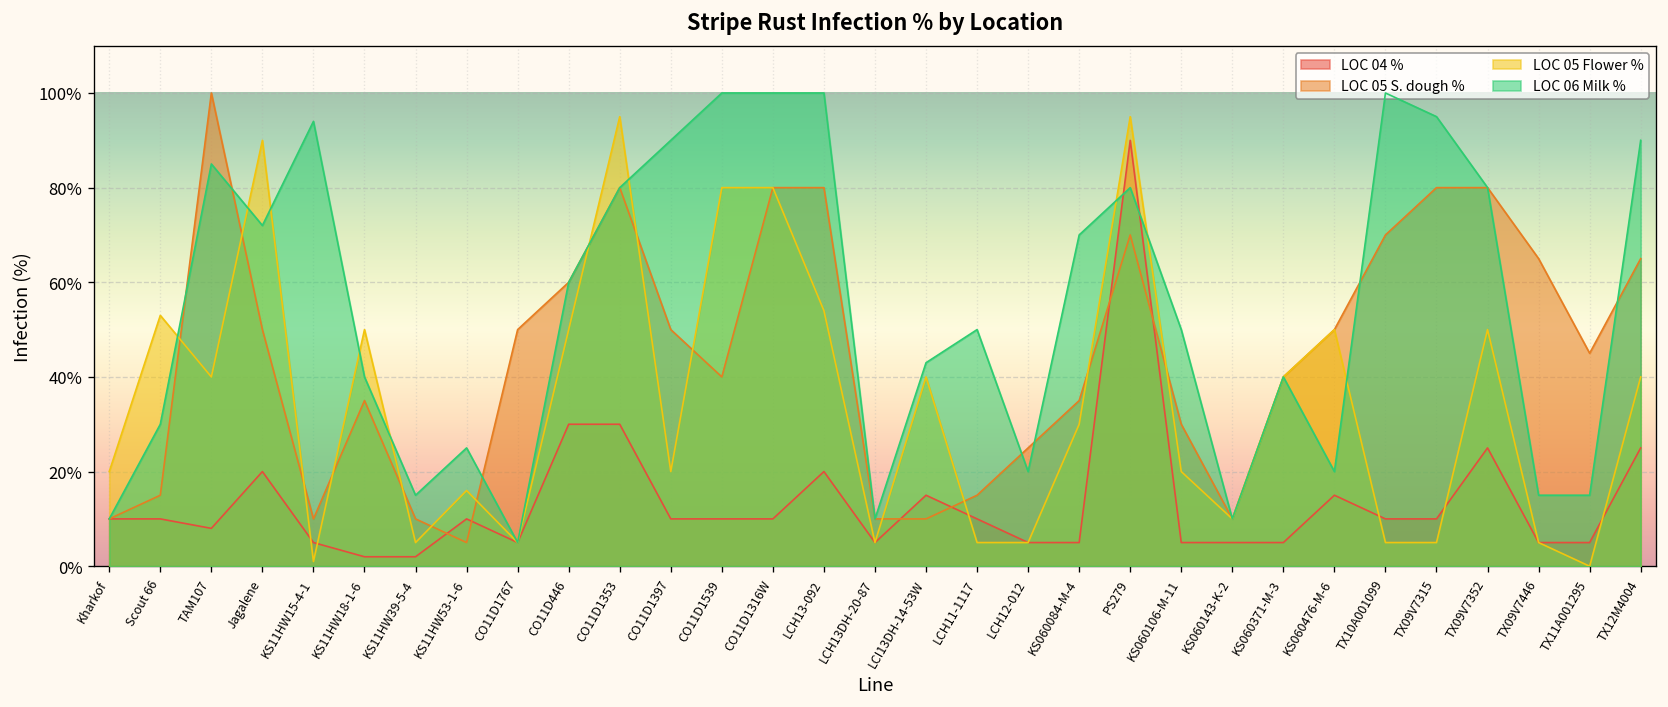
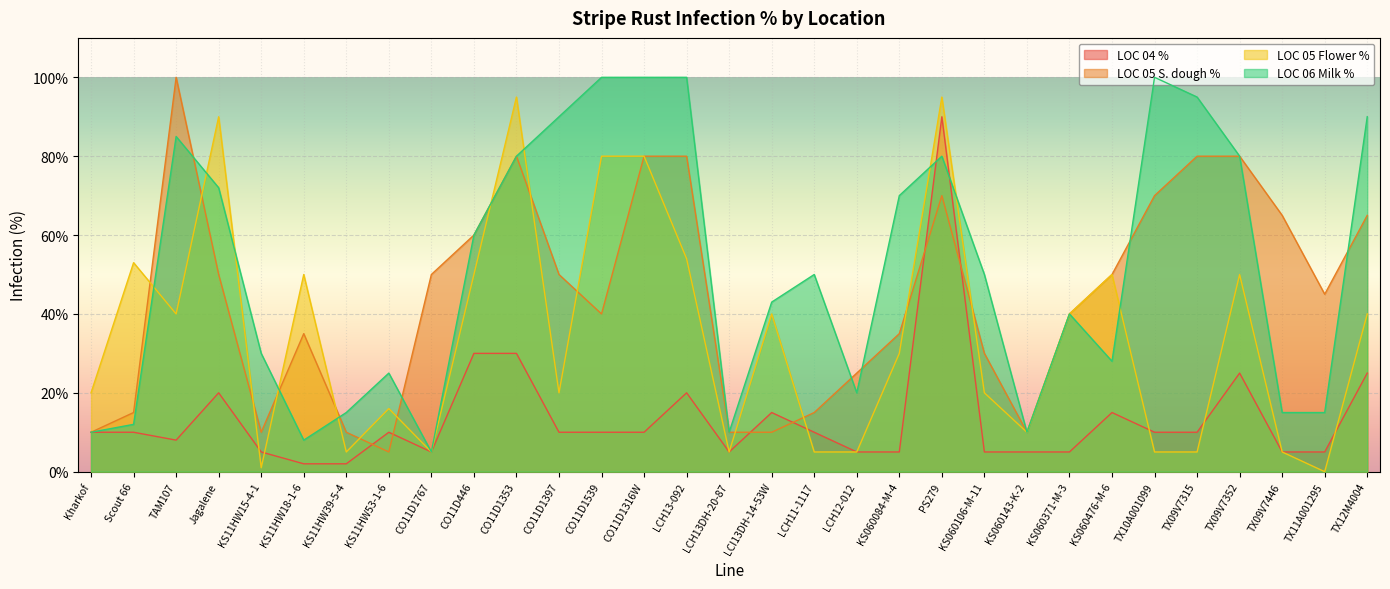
  {
    "LOC 05 Flower %": {
      "Kharkof": "20%",
      "Scout 66": "53%",
      "TAM107": "40%",
      "Jagalene": "90%",
      "KS11HW15-4-1": "1%",
      "KS11HW18-1-6": "50%",
      "KS11HW39-5-4": "5%",
      "KS11HW53-1-6": "16%",
      "CO11D446": "50%",
      "CO11D1353": "95%",
      "CO11D1397": "20%",
      "CO11D1539": "80%",
      "LCH13-092": "54%",
      "LCI13DH-14-53W": "40%",
      "LCH11-1117": "5%",
      "KS060084-M-4": "30%",
      "PS279": "95%",
      "KS060106-M-11": "20%",
      "TX10A001099": "5%",
      "TX09V7315": "5%",
      "TX09V7352": "50%",
      "TX11A001295": "0%",
      "TX12M4004": "40%"
    },
    "LOC 06 Milk %": {
-     "Scout 66": "30%",
+     "Scout 66": "12%",
      "TAM107": "85%",
      "Jagalene": "72%",
-     "KS11HW15-4-1": "94%",
-     "KS11HW18-1-6": "40%",
+     "KS11HW15-4-1": "30%",
+     "KS11HW18-1-6": "8%",
      "KS11HW39-5-4": "15%",
      "KS11HW53-1-6": "25%",
      "CO11D1397": "90%",
      "CO11D1539": "100%",
      "CO11D1316W": "100%",
      "LCH13-092": "100%",
      "LCI13DH-14-53W": "43%",
      "LCH11-1117": "50%",
      "LCH12-012": "20%",
      "KS060084-M-4": "70%",
      "PS279": "80%",
      "KS060106-M-11": "50%",
-     "KS060476-M-6": "20%",
+     "KS060476-M-6": "28%",
      "TX09V7315": "95%",
      "TX09V7446": "15%",
      "TX11A001295": "15%",
      "TX12M4004": "90%"
    }
  }
